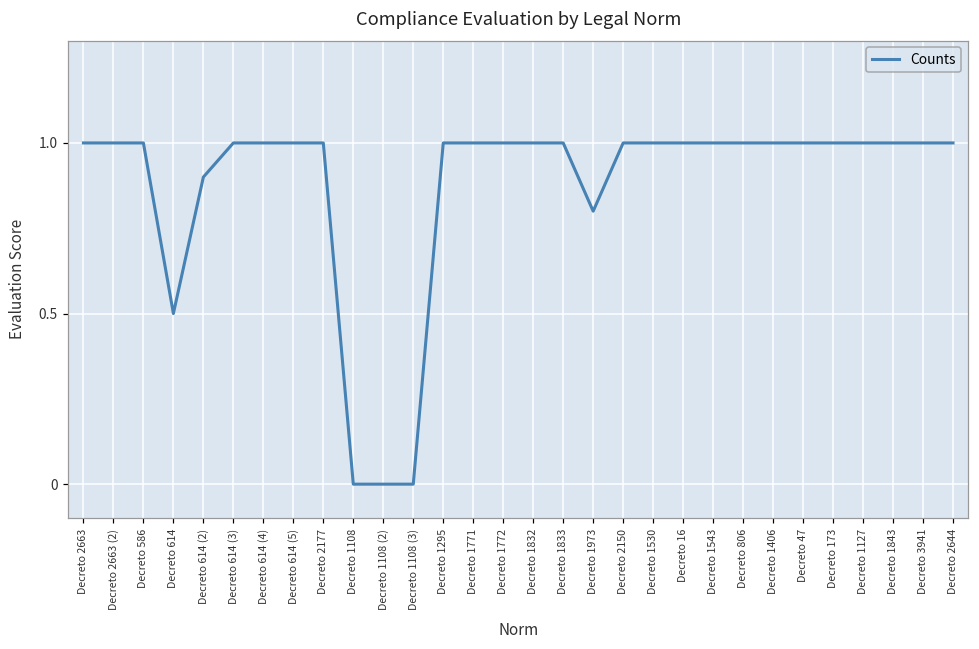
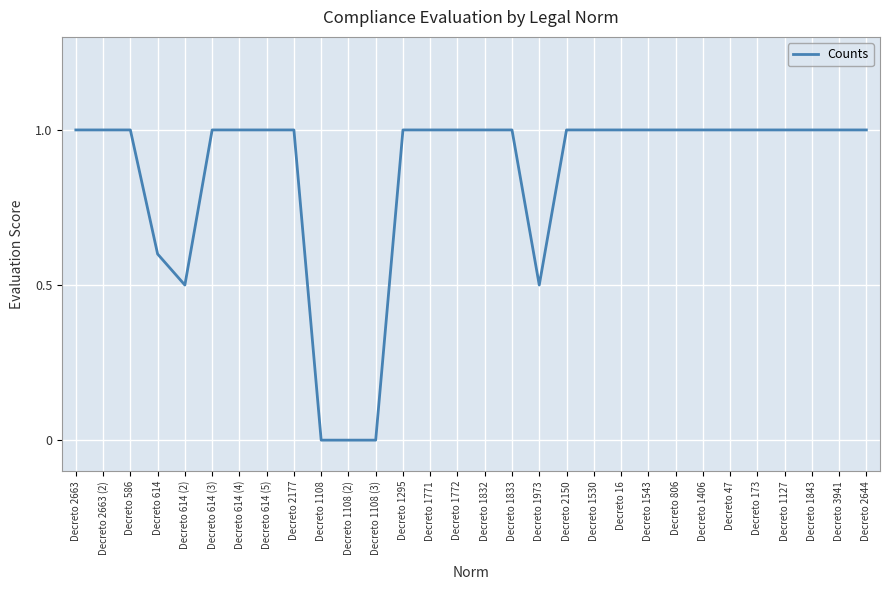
  {
    "Decreto 2663": 1.0,
    "Decreto 2663 (2)": 1.0,
    "Decreto 586": 1.0,
-   "Decreto 614": 0.5,
-   "Decreto 614 (2)": 0.9,
+   "Decreto 614": 0.6,
+   "Decreto 614 (2)": 0.5,
    "Decreto 614 (3)": 1.0,
    "Decreto 614 (4)": 1.0,
    "Decreto 614 (5)": 1.0,
    "Decreto 2177": 1.0,
    "Decreto 1108": 0.0,
    "Decreto 1108 (2)": 0.0,
    "Decreto 1108 (3)": 0.0,
    "Decreto 1295": 1.0,
    "Decreto 1771": 1.0,
    "Decreto 1772": 1.0,
    "Decreto 1832": 1.0,
    "Decreto 1833": 1.0,
-   "Decreto 1973": 0.8,
+   "Decreto 1973": 0.5,
    "Decreto 2150": 1.0,
    "Decreto 1530": 1.0,
    "Decreto 16": 1.0,
    "Decreto 1543": 1.0,
    "Decreto 806": 1.0,
    "Decreto 1406": 1.0,
    "Decreto 47": 1.0,
    "Decreto 173": 1.0,
    "Decreto 1127": 1.0,
    "Decreto 1843": 1.0,
    "Decreto 3941": 1.0,
    "Decreto 2644": 1.0
  }
